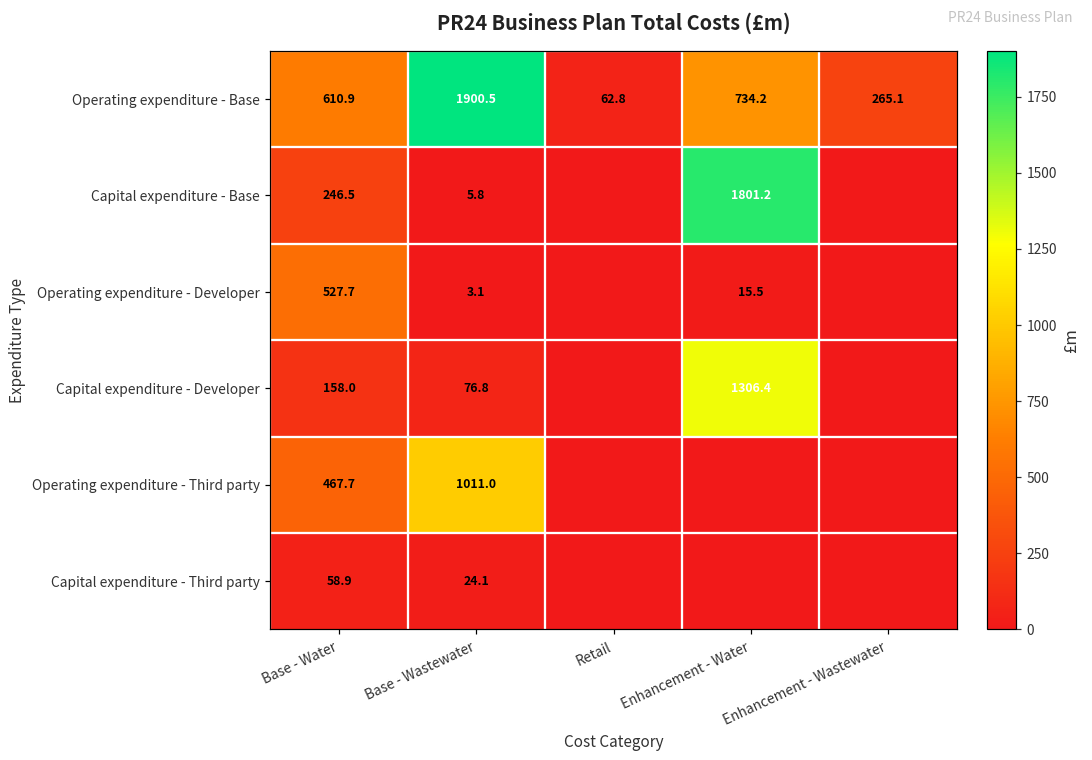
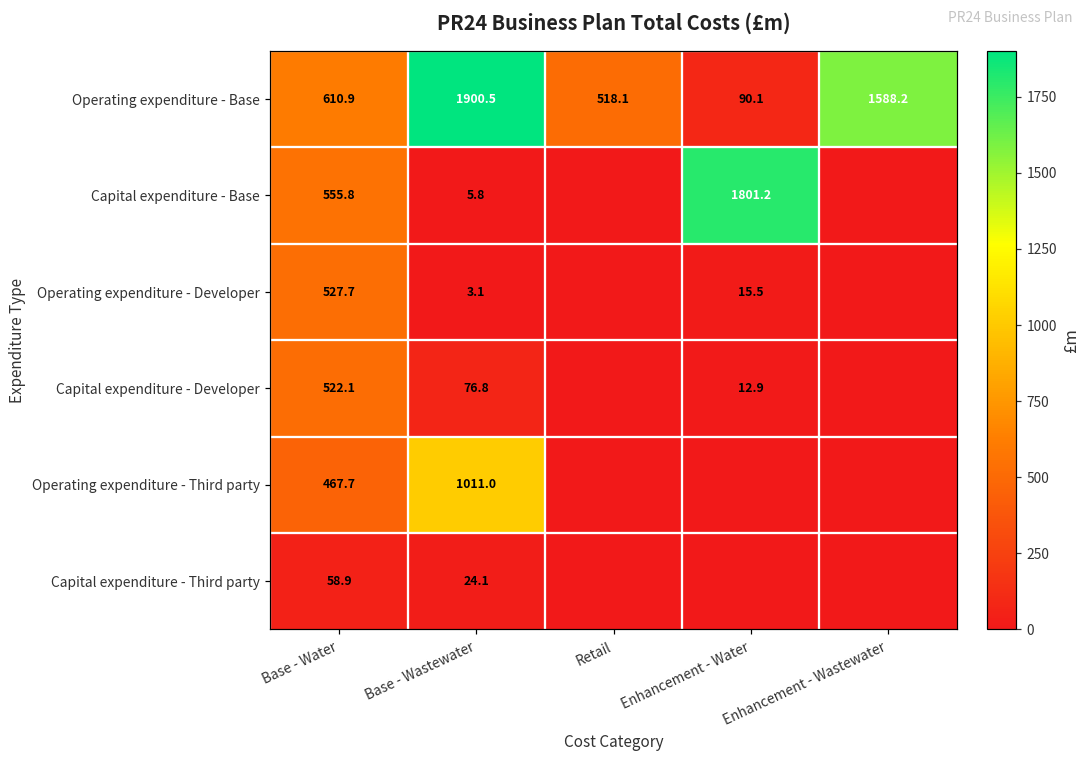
  {
    "Operating expenditure - Base": {
      "Base - Water": 610.9,
      "Base - Wastewater": 1900.5,
-     "Retail": 62.8,
-     "Enhancement - Water": 734.2,
-     "Enhancement - Wastewater": 265.1
+     "Retail": 518.1,
+     "Enhancement - Water": 90.1,
+     "Enhancement - Wastewater": 1588.2
    },
    "Capital expenditure - Base": {
-     "Base - Water": 246.5,
+     "Base - Water": 555.8,
      "Base - Wastewater": 5.8,
      "Enhancement - Water": 1801.2
    },
    "Operating expenditure - Developer": {
      "Base - Water": 527.7,
      "Base - Wastewater": 3.1,
      "Enhancement - Water": 15.5
    },
    "Capital expenditure - Developer": {
-     "Base - Water": 158.0,
+     "Base - Water": 522.1,
      "Base - Wastewater": 76.8,
-     "Enhancement - Water": 1306.4
+     "Enhancement - Water": 12.9
    },
    "Operating expenditure - Third party": {
      "Base - Water": 467.7,
      "Base - Wastewater": 1011.0
    },
    "Capital expenditure - Third party": {
      "Base - Water": 58.9,
      "Base - Wastewater": 24.1
    }
  }
